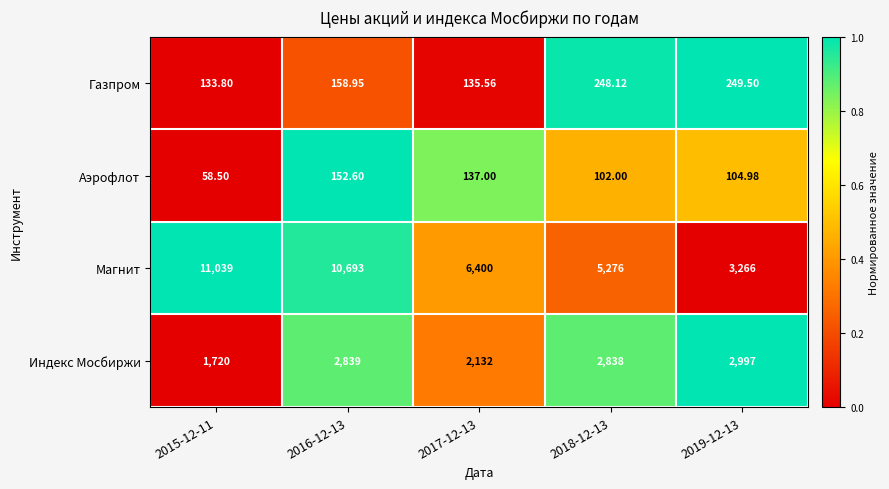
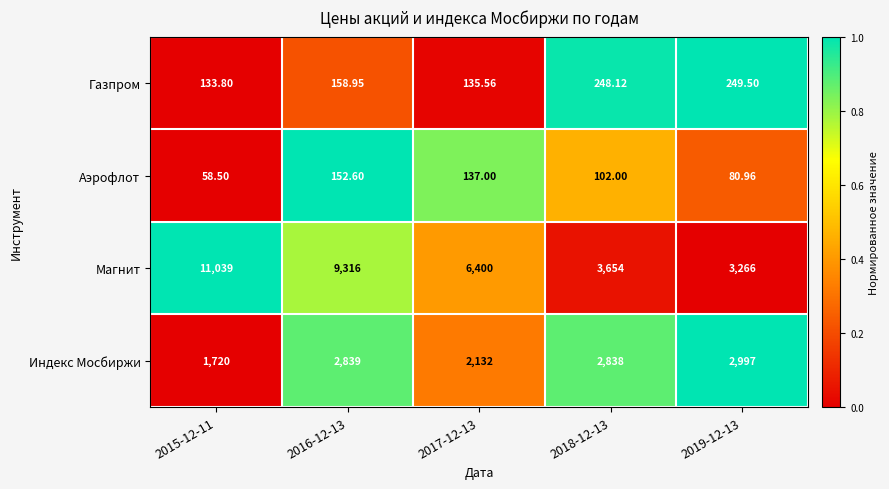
  {
    "Газпром": {
      "2015-12-11": "133.80",
      "2016-12-13": "158.95",
      "2017-12-13": "135.56",
      "2018-12-13": "248.12",
      "2019-12-13": "249.50"
    },
    "Аэрофлот": {
      "2015-12-11": "58.50",
      "2016-12-13": "152.60",
      "2017-12-13": "137.00",
      "2018-12-13": "102.00",
-     "2019-12-13": "104.98"
+     "2019-12-13": "80.96"
    },
    "Магнит": {
      "2015-12-11": "11,039",
-     "2016-12-13": "10,693",
+     "2016-12-13": "9,316",
      "2017-12-13": "6,400",
-     "2018-12-13": "5,276",
+     "2018-12-13": "3,654",
      "2019-12-13": "3,266"
    },
    "Индекс Мосбиржи": {
      "2015-12-11": "1,720",
      "2016-12-13": "2,839",
      "2017-12-13": "2,132",
      "2018-12-13": "2,838",
      "2019-12-13": "2,997"
    }
  }
